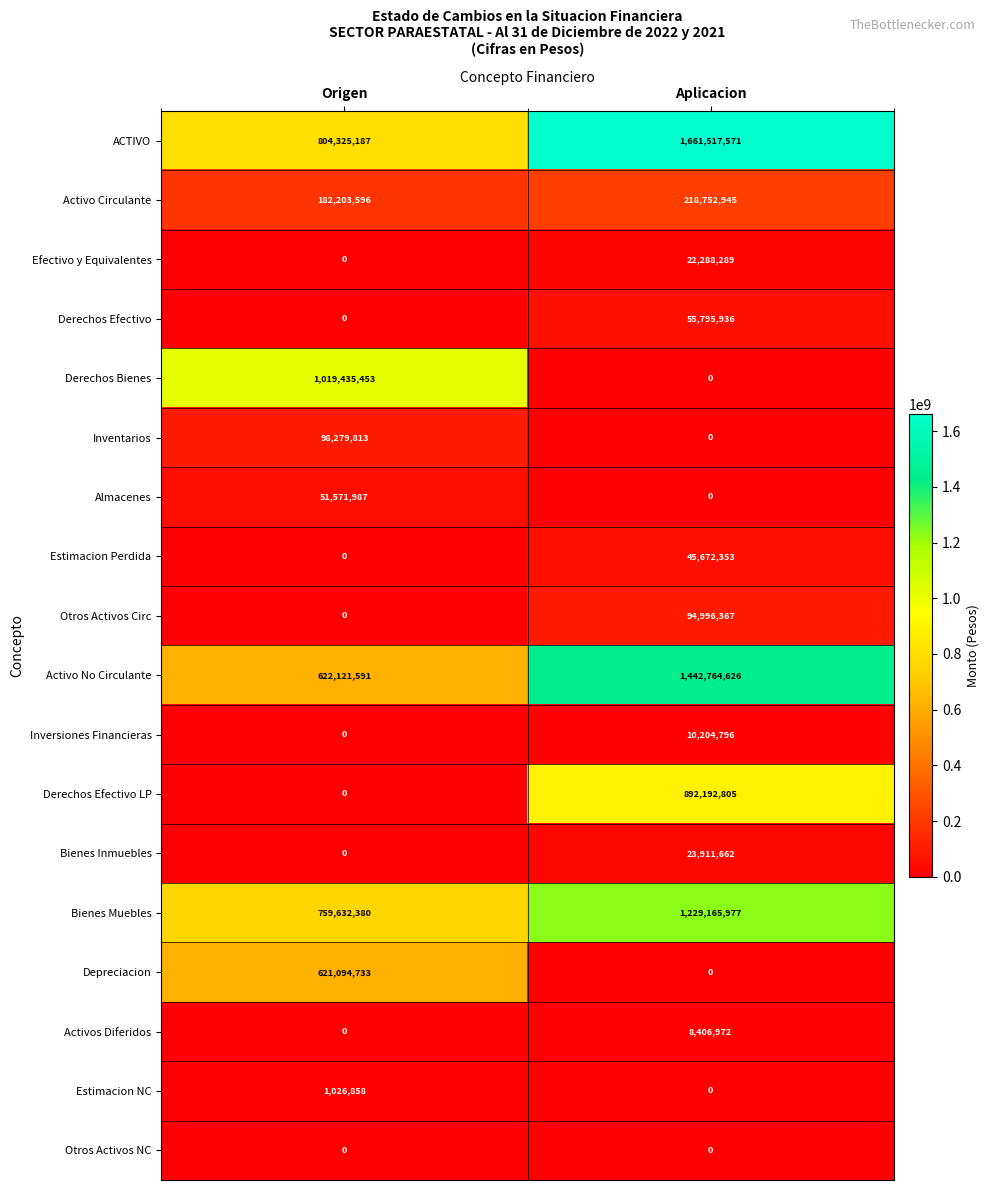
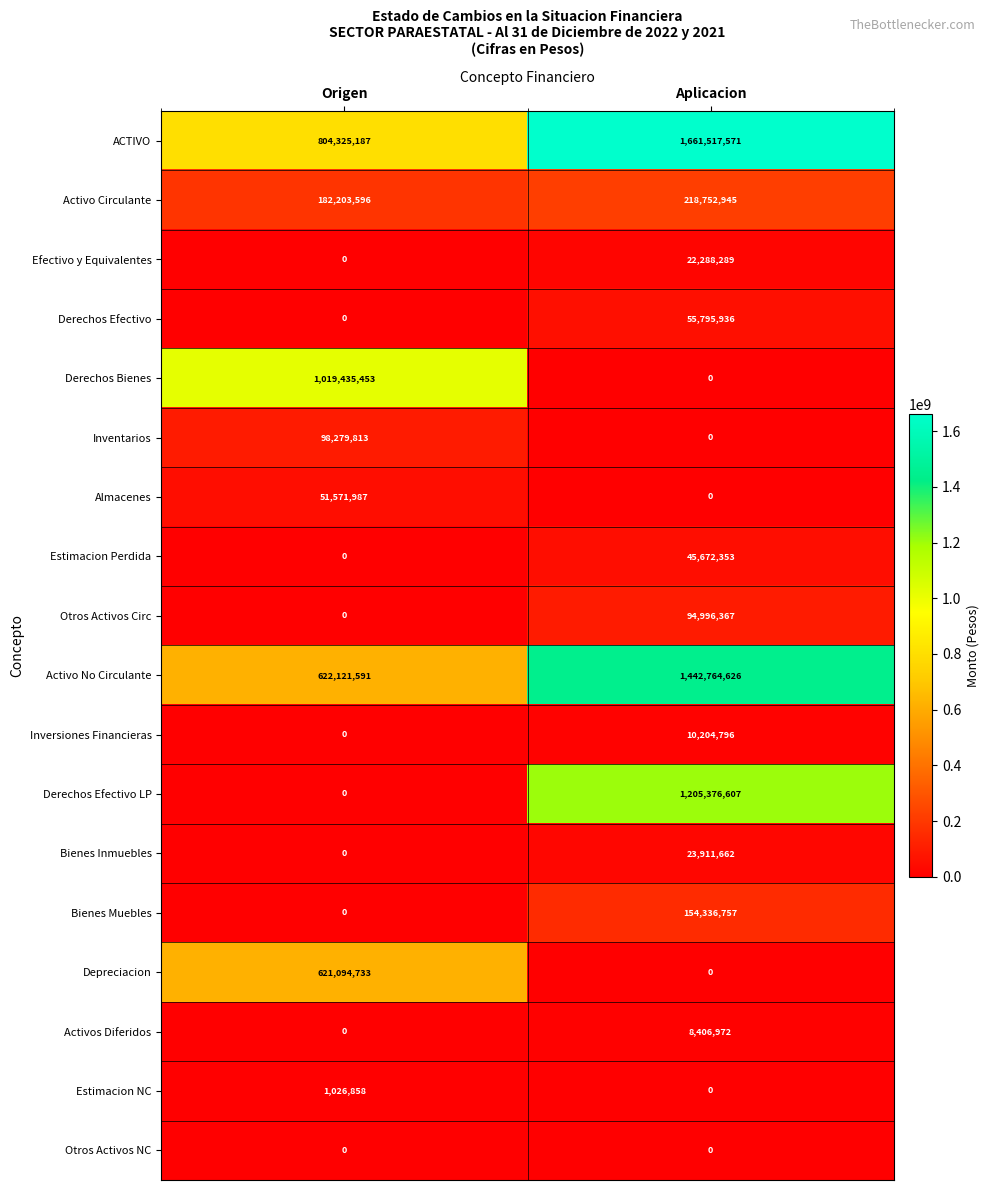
  {
    "ACTIVO": {
      "Origen": "804,325,187",
      "Aplicacion": "1,661,517,571"
    },
    "Activo Circulante": {
      "Origen": "182,203,596",
      "Aplicacion": "218,752,945"
    },
    "Efectivo y Equivalentes": {
      "Origen": "0",
      "Aplicacion": "22,288,289"
    },
    "Derechos Efectivo": {
      "Origen": "0",
      "Aplicacion": "55,795,936"
    },
    "Derechos Bienes": {
      "Origen": "1,019,435,453",
      "Aplicacion": "0"
    },
    "Inventarios": {
      "Origen": "98,279,813",
      "Aplicacion": "0"
    },
    "Almacenes": {
      "Origen": "51,571,987",
      "Aplicacion": "0"
    },
    "Estimacion Perdida": {
      "Origen": "0",
      "Aplicacion": "45,672,353"
    },
    "Otros Activos Circ": {
      "Origen": "0",
      "Aplicacion": "94,996,367"
    },
    "Activo No Circulante": {
      "Origen": "622,121,591",
      "Aplicacion": "1,442,764,626"
    },
    "Inversiones Financieras": {
      "Origen": "0",
      "Aplicacion": "10,204,796"
    },
    "Derechos Efectivo LP": {
      "Origen": "0",
-     "Aplicacion": "892,192,805"
+     "Aplicacion": "1,205,376,607"
    },
    "Bienes Inmuebles": {
      "Origen": "0",
      "Aplicacion": "23,911,662"
    },
    "Bienes Muebles": {
-     "Origen": "759,632,380",
-     "Aplicacion": "1,229,165,977"
+     "Origen": "0",
+     "Aplicacion": "154,336,757"
    },
    "Depreciacion": {
      "Origen": "621,094,733",
      "Aplicacion": "0"
    },
    "Activos Diferidos": {
      "Origen": "0",
      "Aplicacion": "8,406,972"
    },
    "Estimacion NC": {
      "Origen": "1,026,858",
      "Aplicacion": "0"
    },
    "Otros Activos NC": {
      "Origen": "0",
      "Aplicacion": "0"
    }
  }
